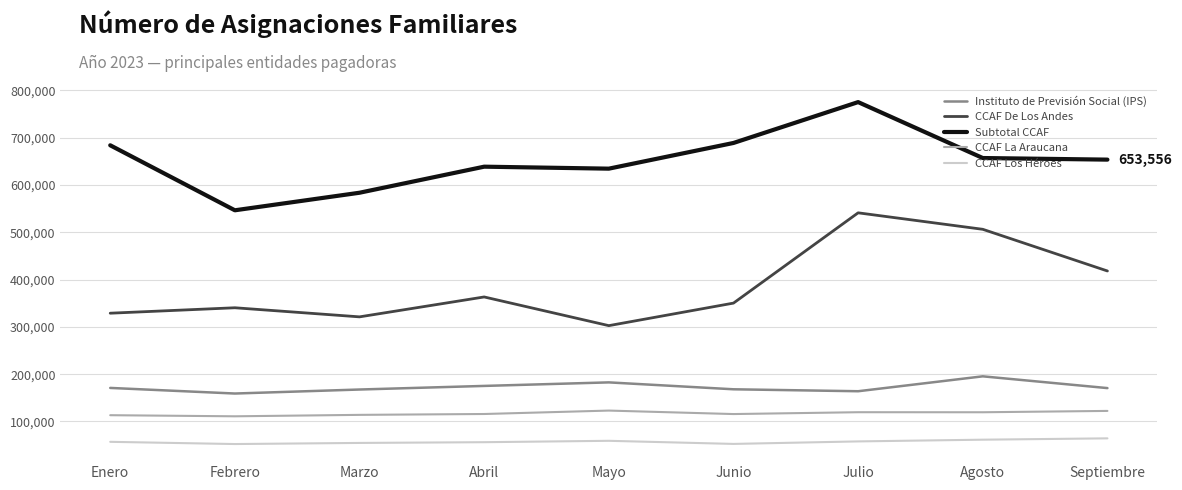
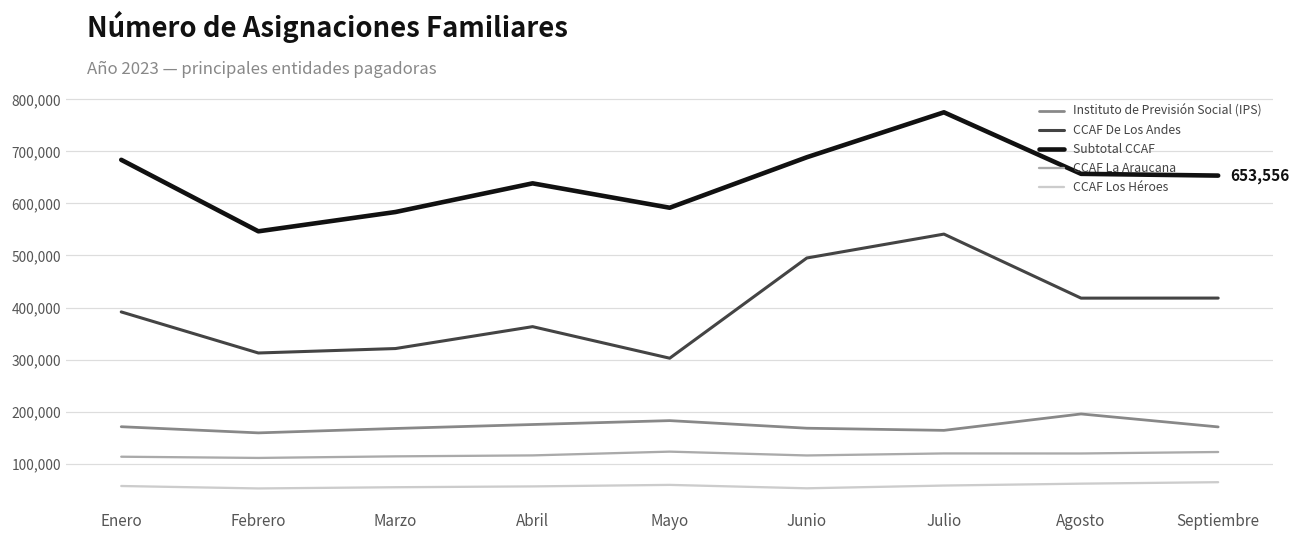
  {
    "CCAF De Los Andes": {
-     "Enero": "330,000",
-     "Febrero": "340,000",
+     "Enero": "390,000",
+     "Febrero": "310,000",
      "Marzo": "320,000",
      "Abril": "360,000",
      "Mayo": "300,000",
-     "Junio": "350,000",
+     "Junio": "500,000",
      "Julio": "540,000",
-     "Agosto": "510,000",
+     "Agosto": "420,000",
      "Septiembre": "420,000"
    },
    "Subtotal CCAF": {
      "Enero": "680,000",
      "Febrero": "550,000",
      "Marzo": "580,000",
      "Abril": "640,000",
-     "Mayo": "630,000",
+     "Mayo": "590,000",
      "Junio": "690,000",
      "Julio": "780,000",
      "Agosto": "660,000"
    }
  }
